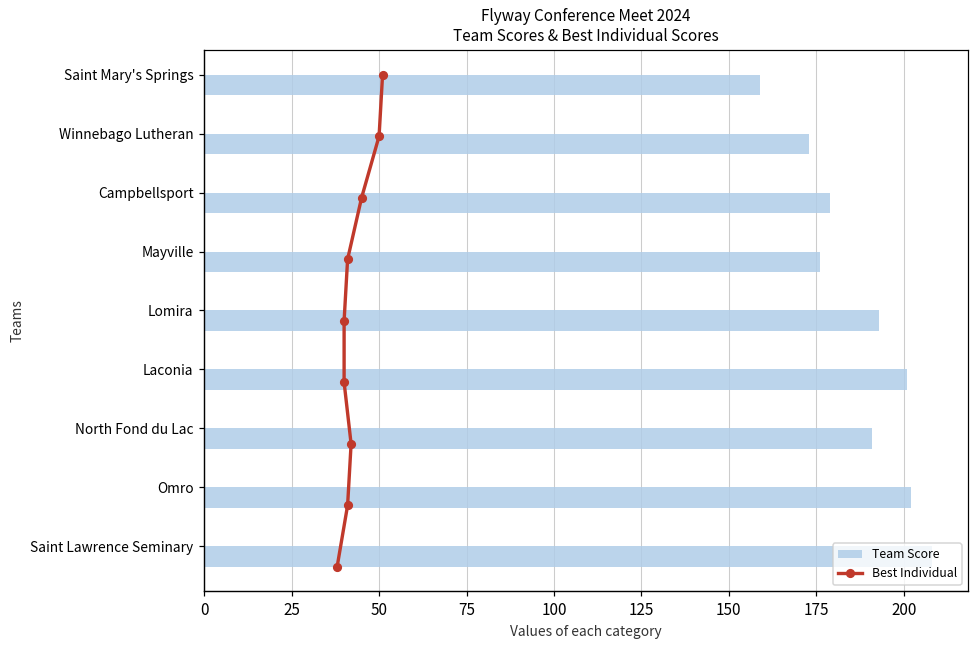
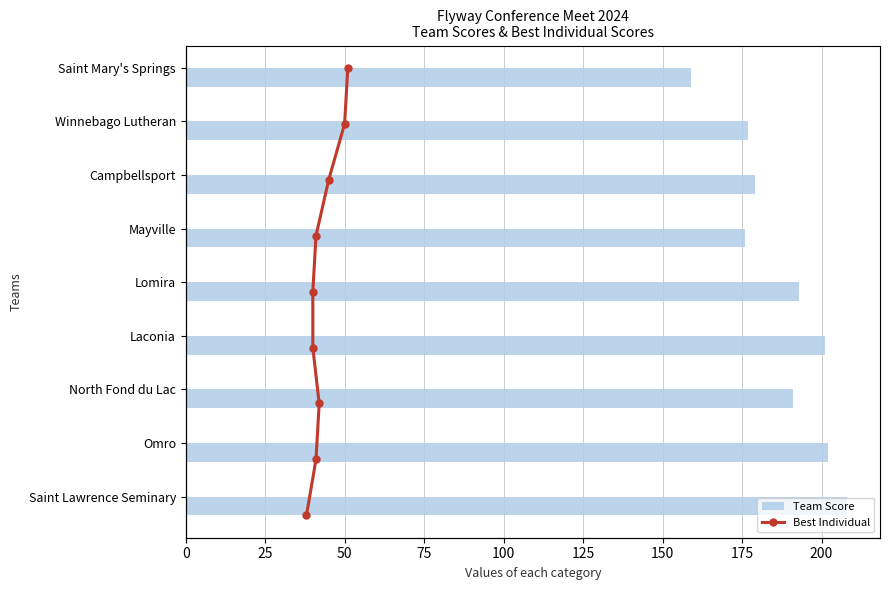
  {
    "Team Score": {
      "Saint Mary's Springs": 159,
-     "Winnebago Lutheran": 173,
+     "Winnebago Lutheran": 177,
      "Campbellsport": 179,
      "Mayville": 176,
      "Lomira": 193,
      "Laconia": 201,
      "North Fond du Lac": 191,
      "Omro": 202
    }
  }
